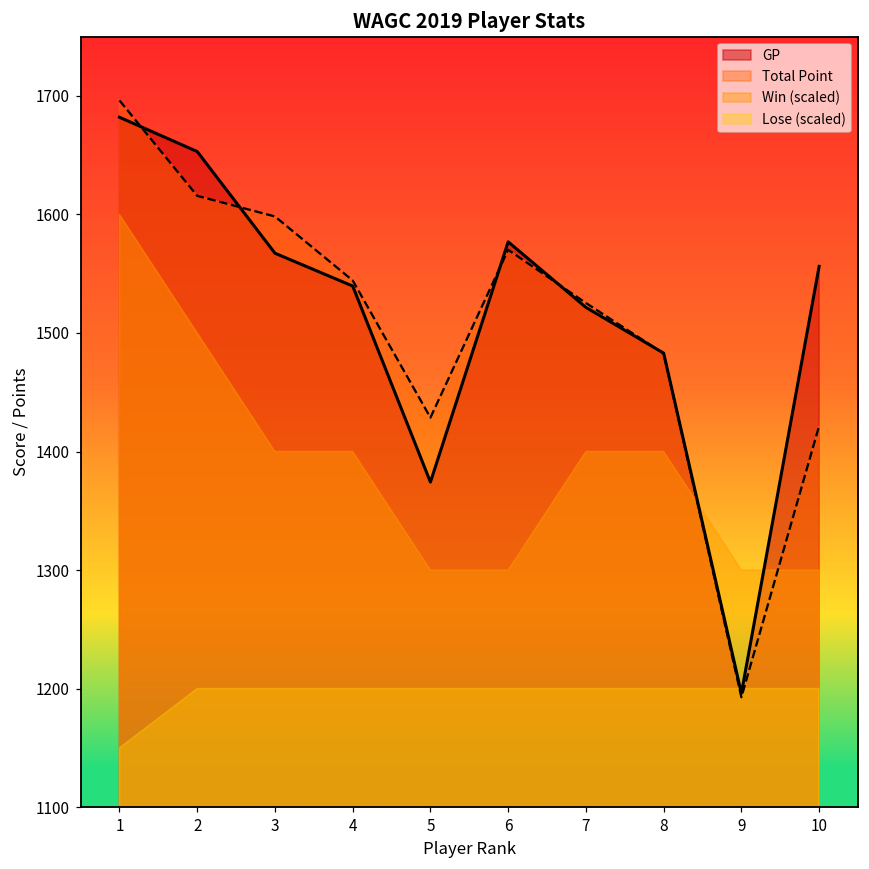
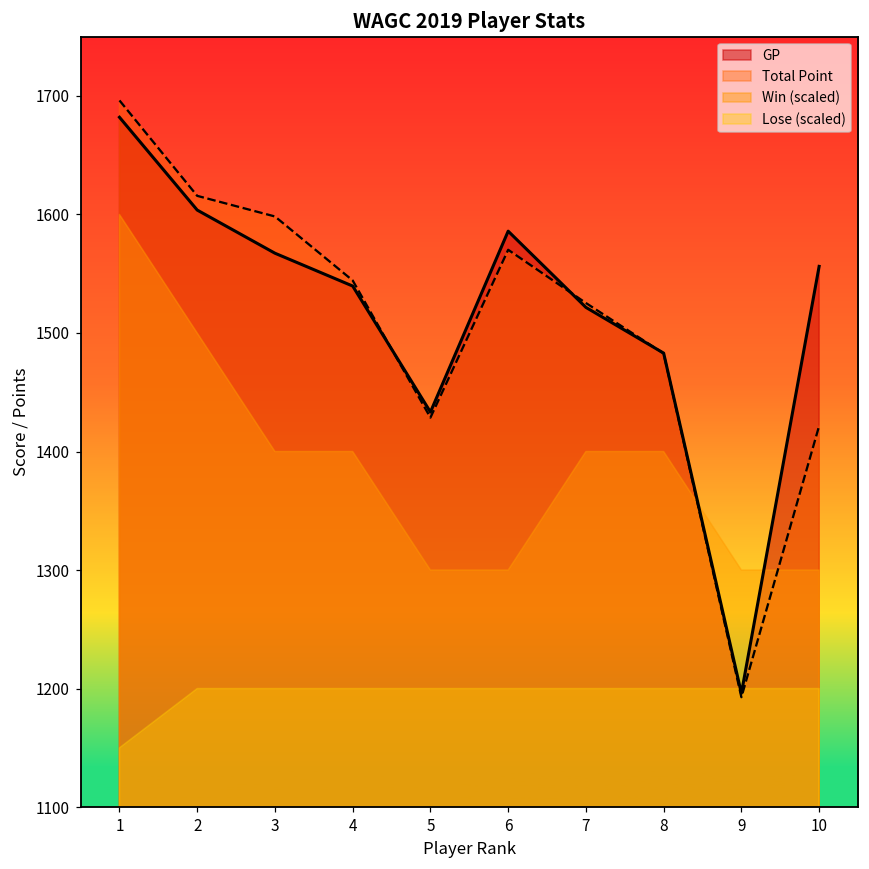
  {
    "GP": {
      "1": 1682,
-     "2": 1653,
+     "2": 1604,
      "3": 1567,
      "4": 1540,
-     "5": 1374,
-     "6": 1577,
+     "5": 1433,
+     "6": 1586,
      "7": 1522,
      "9": 1196,
      "10": 1556
    }
  }
